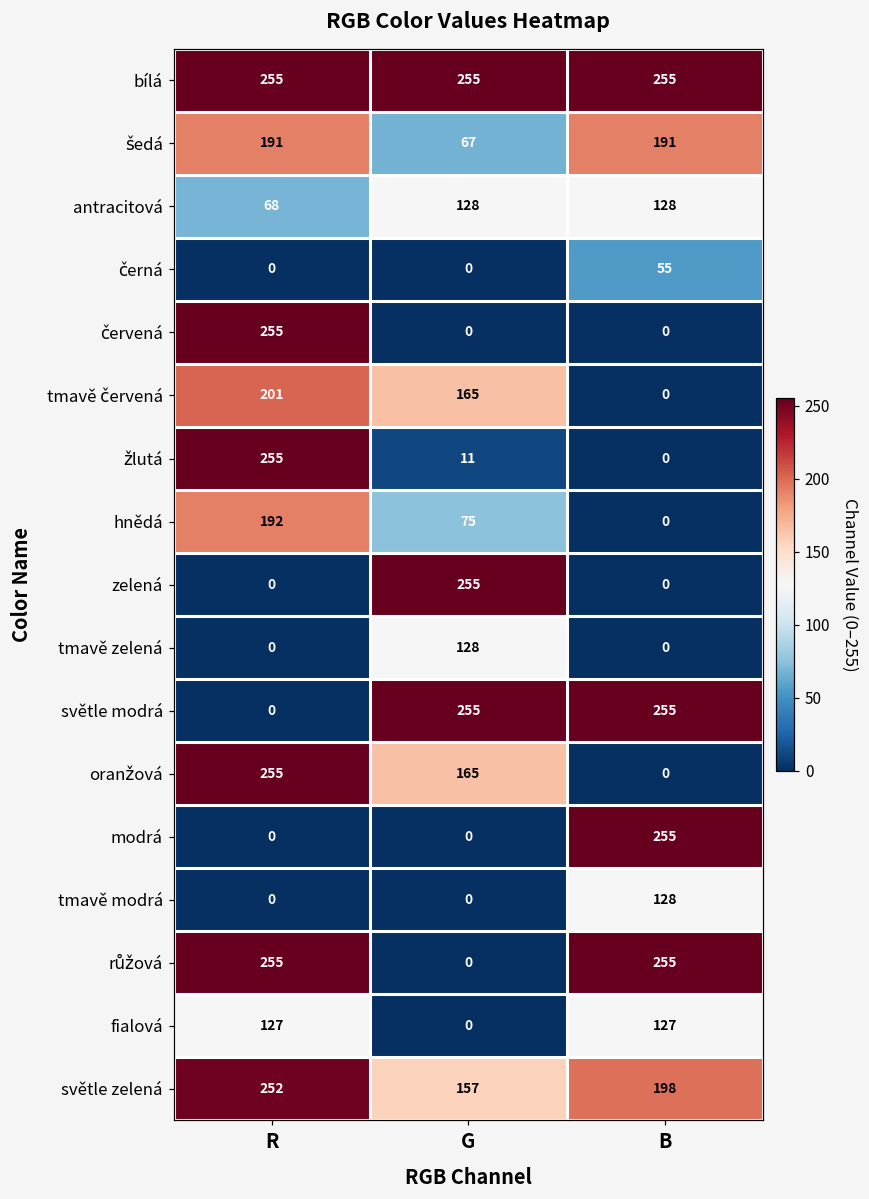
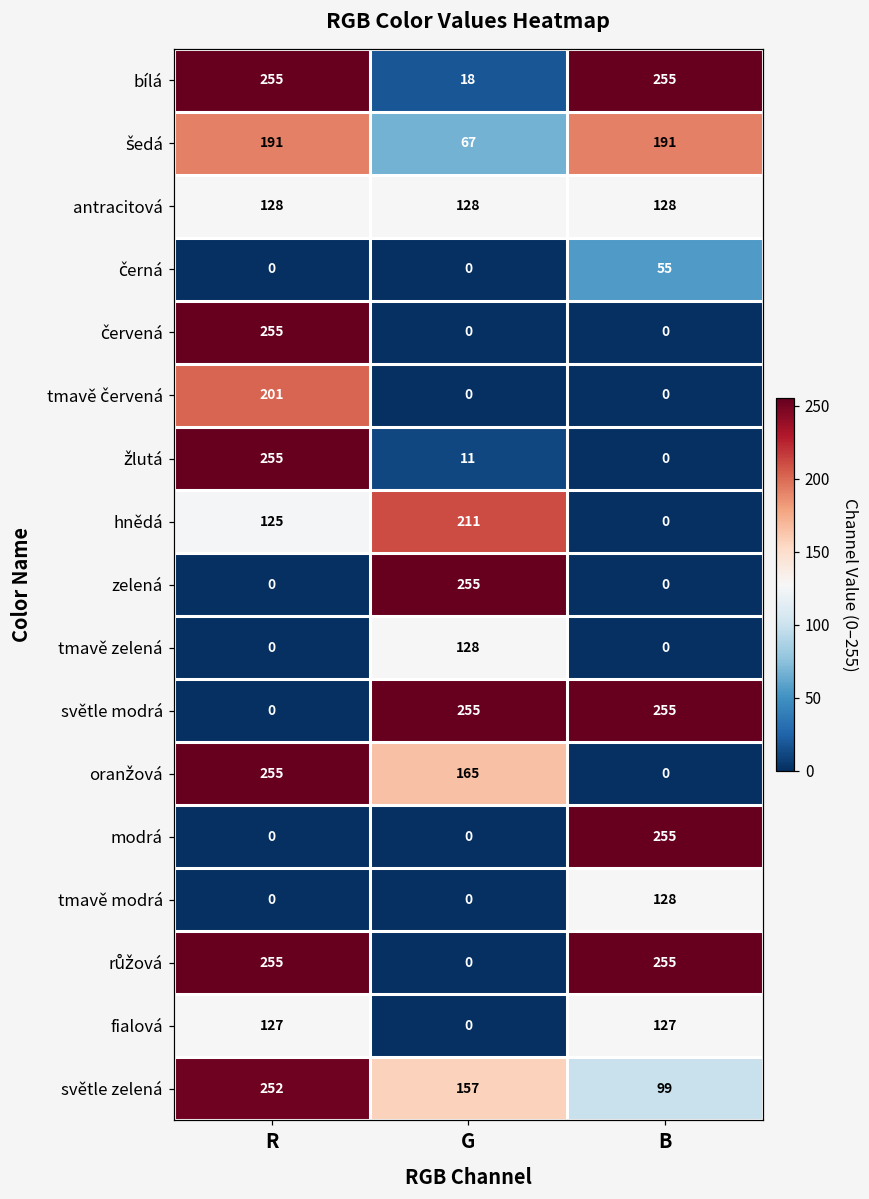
  {
    "bílá": {
      "R": 255,
-     "G": 255,
+     "G": 18,
      "B": 255
    },
    "šedá": {
      "R": 191,
      "G": 67,
      "B": 191
    },
    "antracitová": {
-     "R": 68,
+     "R": 128,
      "G": 128,
      "B": 128
    },
    "černá": {
      "R": 0,
      "G": 0,
      "B": 55
    },
    "červená": {
      "R": 255,
      "G": 0,
      "B": 0
    },
    "tmavě červená": {
      "R": 201,
-     "G": 165,
+     "G": 0,
      "B": 0
    },
    "žlutá": {
      "R": 255,
      "G": 11,
      "B": 0
    },
    "hnědá": {
-     "R": 192,
-     "G": 75,
+     "R": 125,
+     "G": 211,
      "B": 0
    },
    "zelená": {
      "R": 0,
      "G": 255,
      "B": 0
    },
    "tmavě zelená": {
      "R": 0,
      "G": 128,
      "B": 0
    },
    "světle modrá": {
      "R": 0,
      "G": 255,
      "B": 255
    },
    "oranžová": {
      "R": 255,
      "G": 165,
      "B": 0
    },
    "modrá": {
      "R": 0,
      "G": 0,
      "B": 255
    },
    "tmavě modrá": {
      "R": 0,
      "G": 0,
      "B": 128
    },
    "růžová": {
      "R": 255,
      "G": 0,
      "B": 255
    },
    "fialová": {
      "R": 127,
      "G": 0,
      "B": 127
    },
    "světle zelená": {
      "R": 252,
      "G": 157,
-     "B": 198
+     "B": 99
    }
  }
